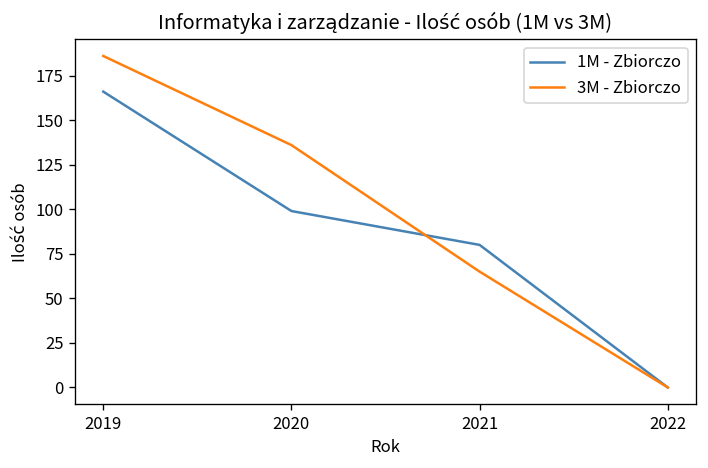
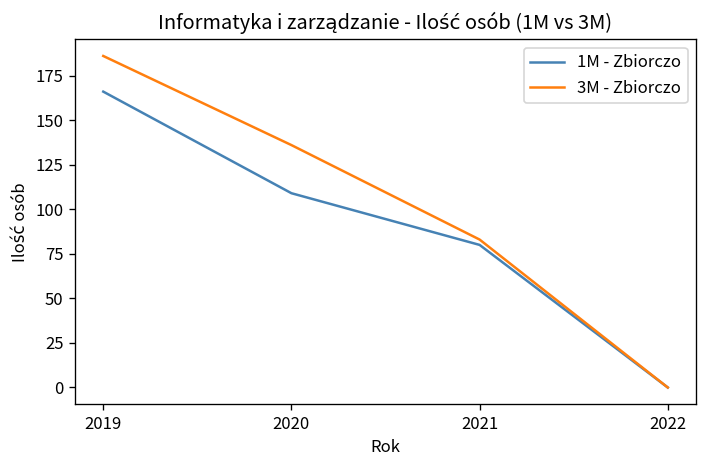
  {
    "1M - Zbiorczo": {
      "2019": 166,
-     "2020": 99,
+     "2020": 109,
      "2021": 80
    },
    "3M - Zbiorczo": {
      "2019": 186,
      "2020": 136,
-     "2021": 65
+     "2021": 83
    }
  }
